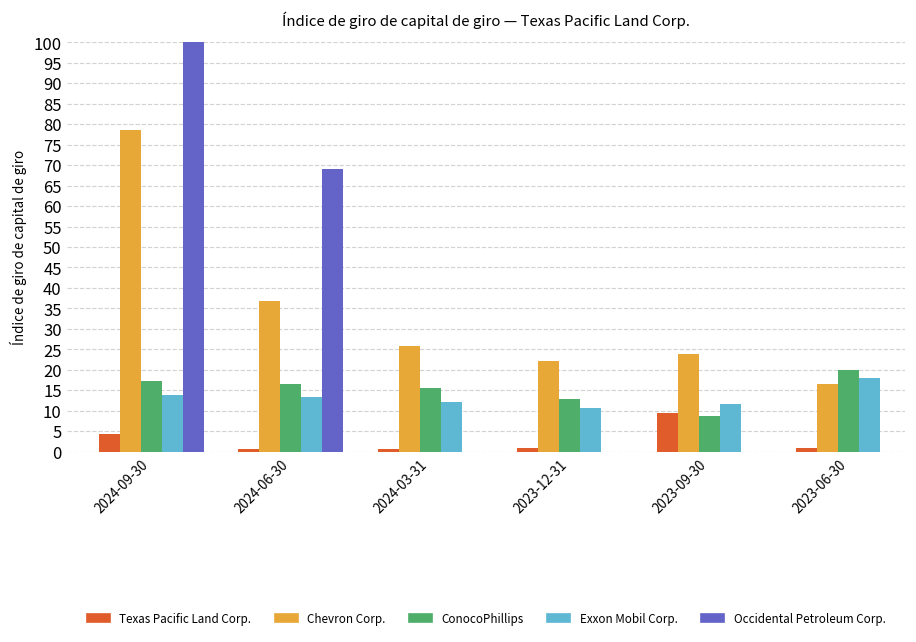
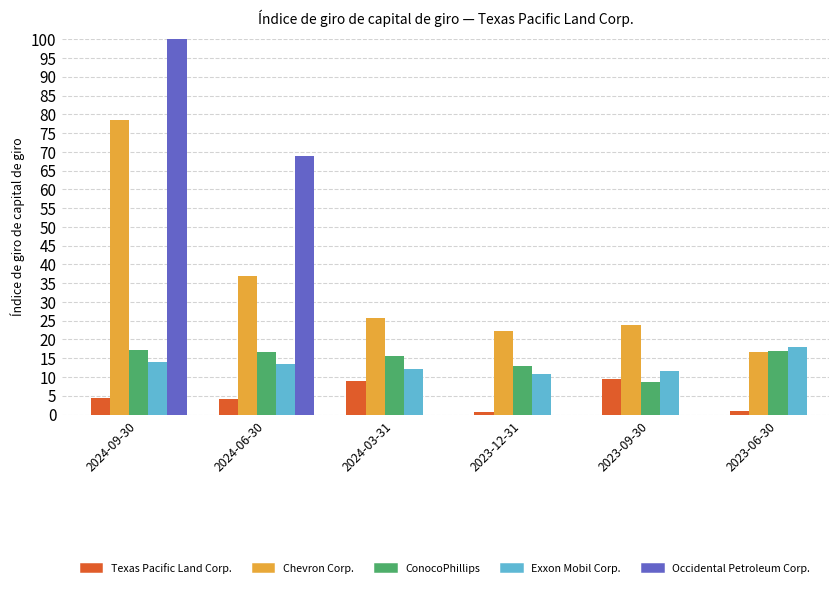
  {
    "Texas Pacific Land Corp.": {
      "2024-09-30": 4,
-     "2024-06-30": 1,
-     "2024-03-31": 1,
+     "2024-06-30": 4,
+     "2024-03-31": 9,
      "2023-12-31": 1,
      "2023-09-30": 9,
      "2023-06-30": 1
    },
    "Chevron Corp.": {
      "2024-09-30": 79,
      "2024-06-30": 37,
      "2024-03-31": 26,
      "2023-12-31": 22,
      "2023-09-30": 24,
      "2023-06-30": 17
    },
    "ConocoPhillips": {
      "2024-09-30": 17,
      "2024-06-30": 17,
      "2024-03-31": 16,
      "2023-12-31": 13,
      "2023-09-30": 9,
-     "2023-06-30": 20
+     "2023-06-30": 17
    },
    "Exxon Mobil Corp.": {
      "2024-09-30": 14,
      "2024-06-30": 13,
      "2024-03-31": 12,
      "2023-12-31": 11,
      "2023-09-30": 12,
      "2023-06-30": 18
    },
    "Occidental Petroleum Corp.": {
      "2024-09-30": 100,
      "2024-06-30": 69,
      "2024-03-31": 0,
      "2023-12-31": 0,
      "2023-09-30": 0,
      "2023-06-30": 0
    }
  }
